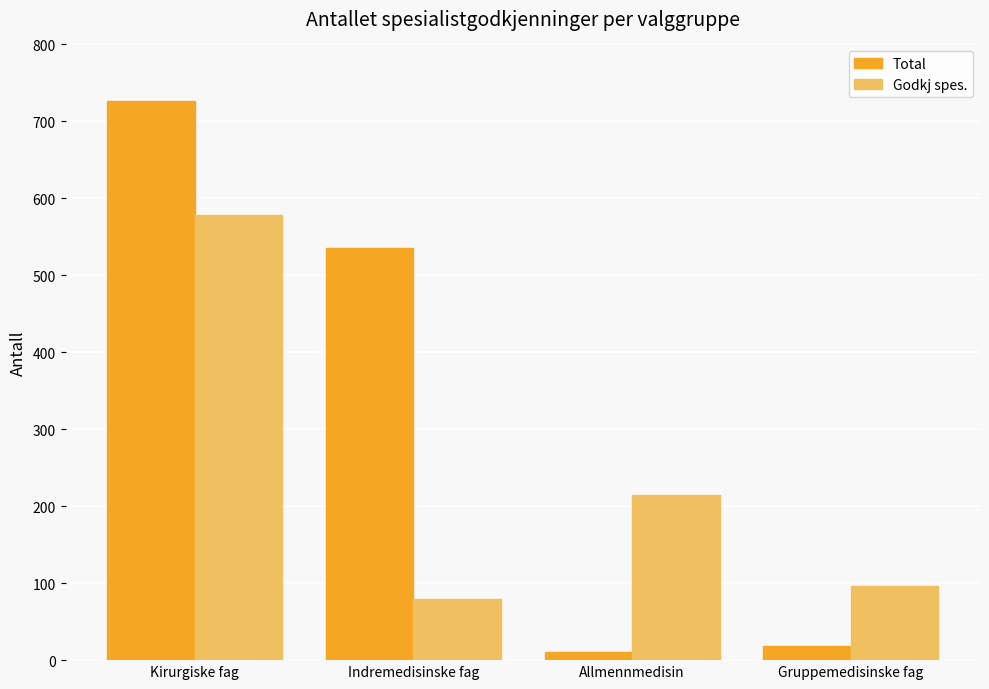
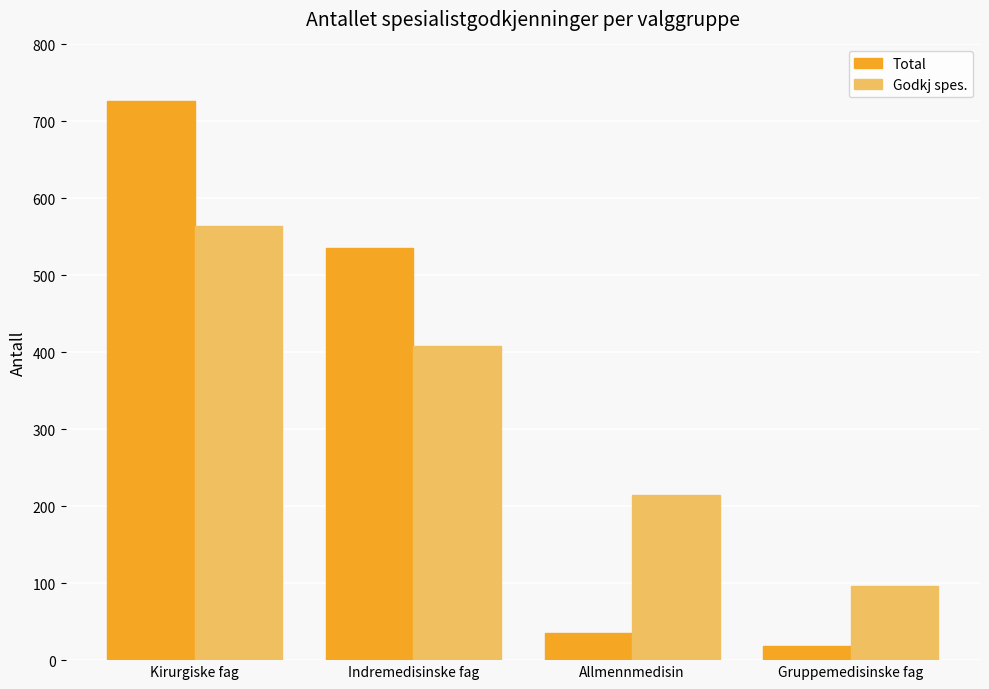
  {
    "Total": {
      "Kirurgiske fag": 730,
      "Indremedisinske fag": 540,
-     "Allmennmedisin": 10,
+     "Allmennmedisin": 40,
      "Gruppemedisinske fag": 20
    },
    "Godkj spes.": {
-     "Kirurgiske fag": 580,
-     "Indremedisinske fag": 80,
+     "Kirurgiske fag": 560,
+     "Indremedisinske fag": 410,
      "Allmennmedisin": 210,
      "Gruppemedisinske fag": 100
    }
  }
